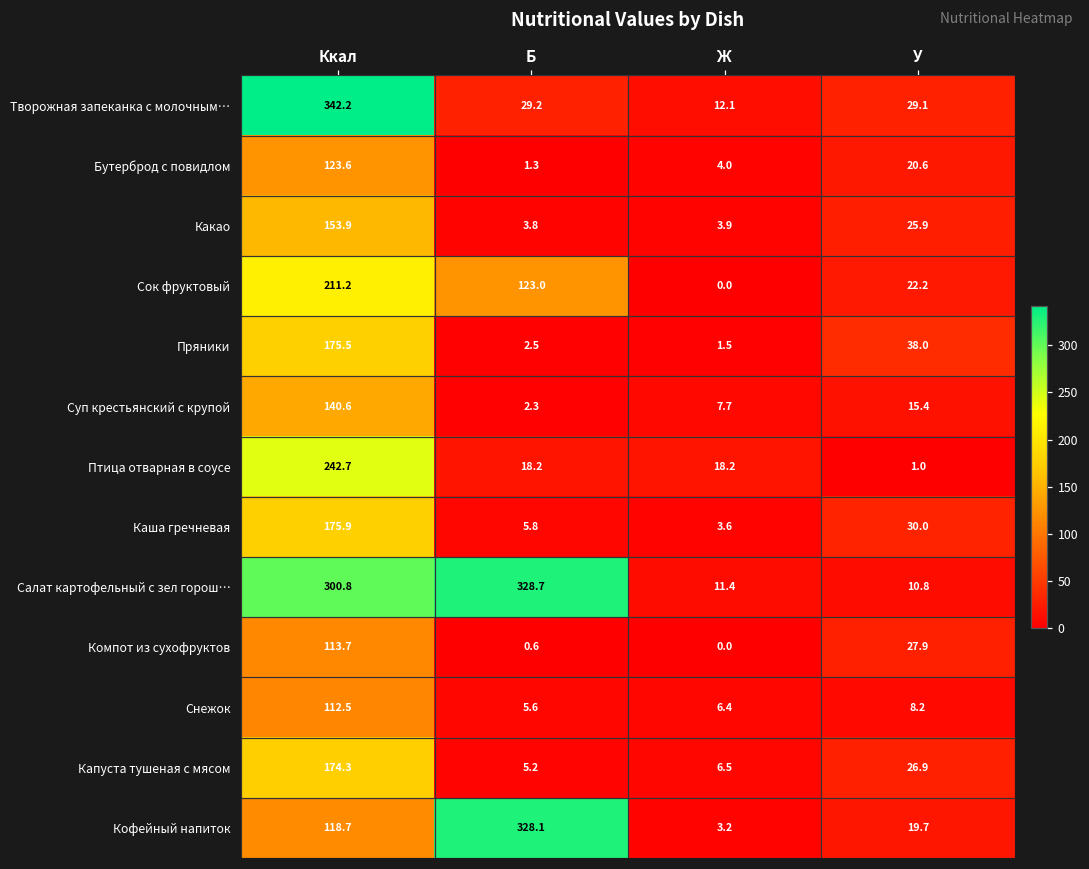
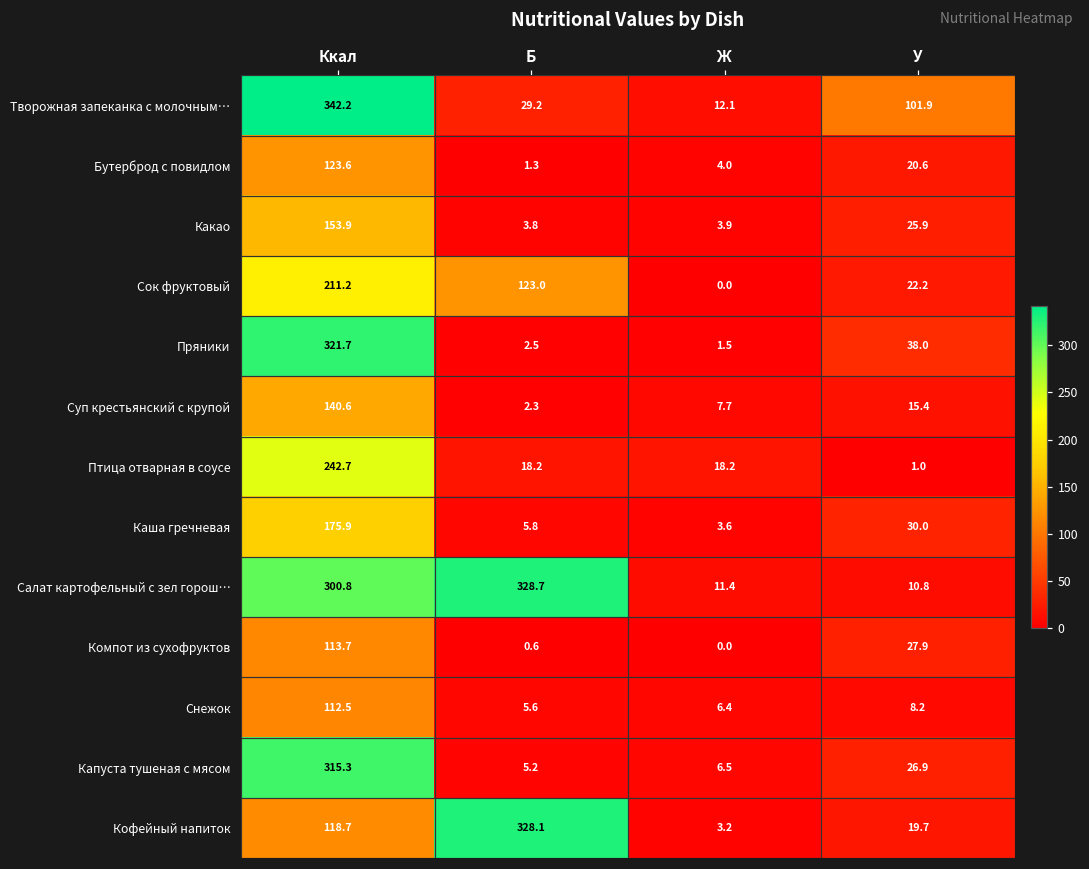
  {
    "Творожная запеканка с молочным…": {
      "Ккал": 342.2,
      "Б": 29.2,
      "Ж": 12.1,
-     "У": 29.1
+     "У": 101.9
    },
    "Бутерброд с повидлом": {
      "Ккал": 123.6,
      "Б": 1.3,
      "Ж": 4.0,
      "У": 20.6
    },
    "Какао": {
      "Ккал": 153.9,
      "Б": 3.8,
      "Ж": 3.9,
      "У": 25.9
    },
    "Сок фруктовый": {
      "Ккал": 211.2,
      "Б": 123.0,
      "Ж": 0.0,
      "У": 22.2
    },
    "Пряники": {
-     "Ккал": 175.5,
+     "Ккал": 321.7,
      "Б": 2.5,
      "Ж": 1.5,
      "У": 38.0
    },
    "Суп крестьянский с крупой": {
      "Ккал": 140.6,
      "Б": 2.3,
      "Ж": 7.7,
      "У": 15.4
    },
    "Птица отварная в соусе": {
      "Ккал": 242.7,
      "Б": 18.2,
      "Ж": 18.2,
      "У": 1.0
    },
    "Каша гречневая": {
      "Ккал": 175.9,
      "Б": 5.8,
      "Ж": 3.6,
      "У": 30.0
    },
    "Салат картофельный с зел горош…": {
      "Ккал": 300.8,
      "Б": 328.7,
      "Ж": 11.4,
      "У": 10.8
    },
    "Компот из сухофруктов": {
      "Ккал": 113.7,
      "Б": 0.6,
      "Ж": 0.0,
      "У": 27.9
    },
    "Снежок": {
      "Ккал": 112.5,
      "Б": 5.6,
      "Ж": 6.4,
      "У": 8.2
    },
    "Капуста тушеная с мясом": {
-     "Ккал": 174.3,
+     "Ккал": 315.3,
      "Б": 5.2,
      "Ж": 6.5,
      "У": 26.9
    },
    "Кофейный напиток": {
      "Ккал": 118.7,
      "Б": 328.1,
      "Ж": 3.2,
      "У": 19.7
    }
  }
